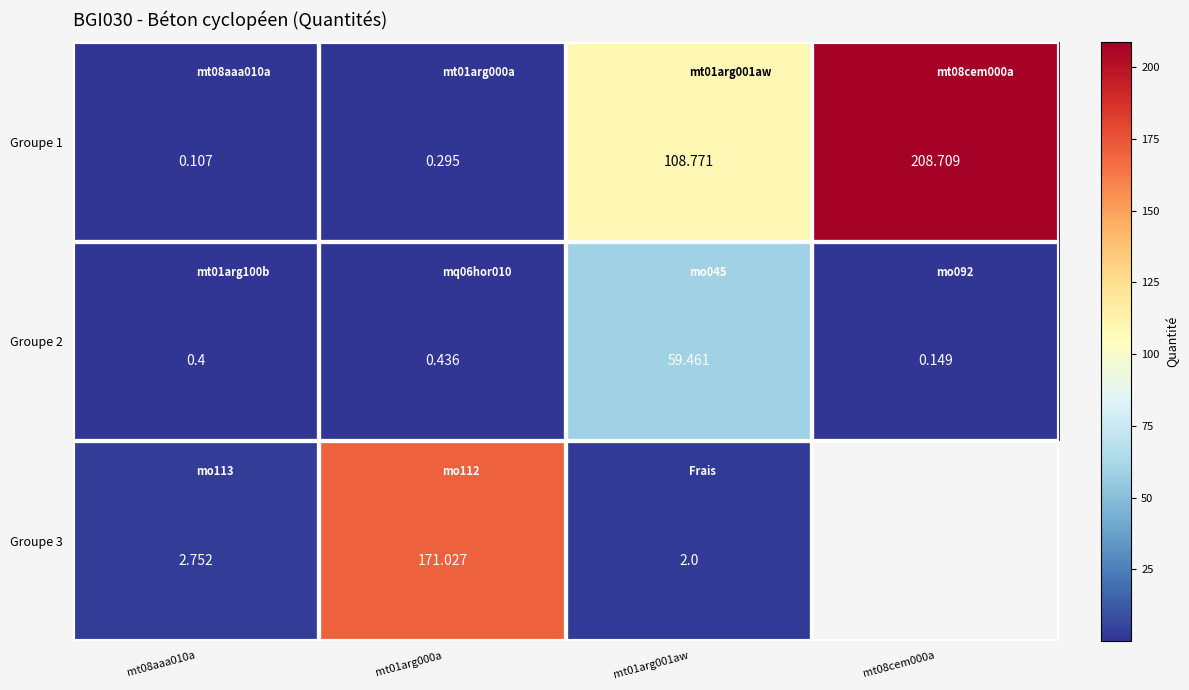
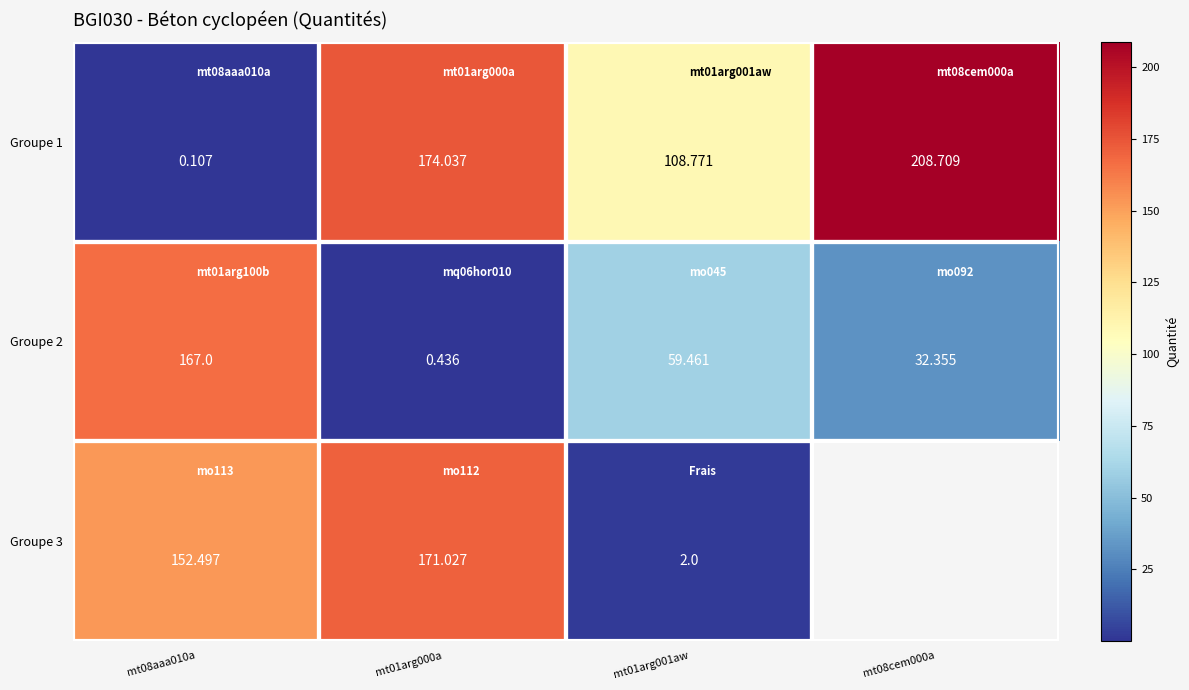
  {
    "Groupe 1": {
-     "mt01arg000a": 0.295
+     "mt01arg000a": 174.037
    },
    "Groupe 2": {
-     "mt08aaa010a": 0.4,
-     "mt08cem000a": 0.149
+     "mt08aaa010a": 167.0,
+     "mt08cem000a": 32.355
    },
    "Groupe 3": {
-     "mt08aaa010a": 2.752
+     "mt08aaa010a": 152.497
    }
  }
